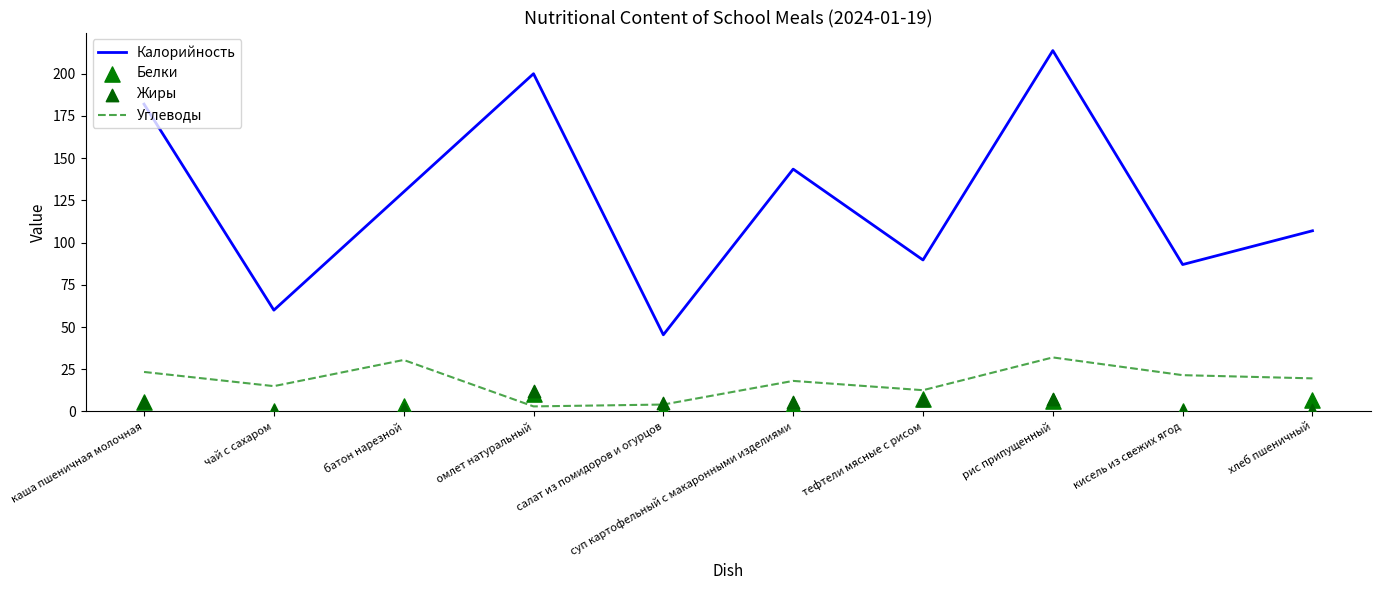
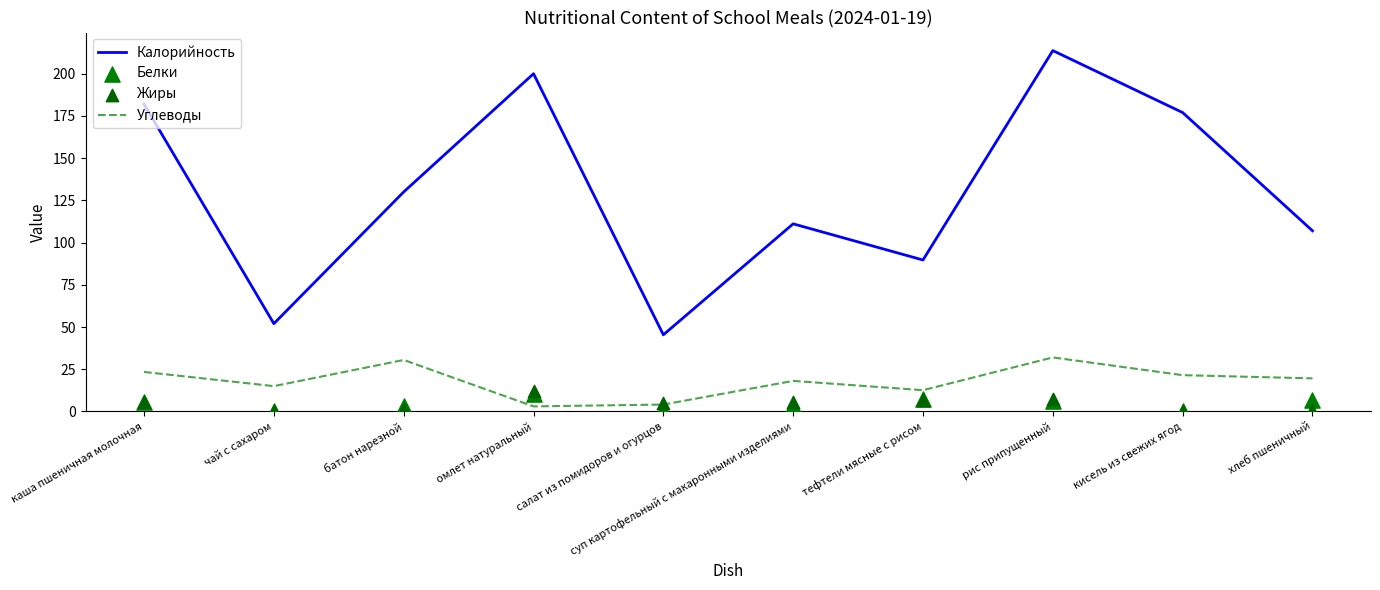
  {
    "Калорийность": {
-     "чай с сахаром": 60,
+     "чай с сахаром": 52,
      "батон нарезной": 130,
      "омлет натуральный": 200,
      "салат из помидоров и огурцов": 45,
-     "суп картофельный с макаронными изделиями": 144,
+     "суп картофельный с макаронными изделиями": 111,
      "тефтели мясные с рисом": 90,
      "рис припущенный": 214,
-     "кисель из свежих ягод": 87,
+     "кисель из свежих ягод": 177,
      "хлеб пшеничный": 107
    }
  }
